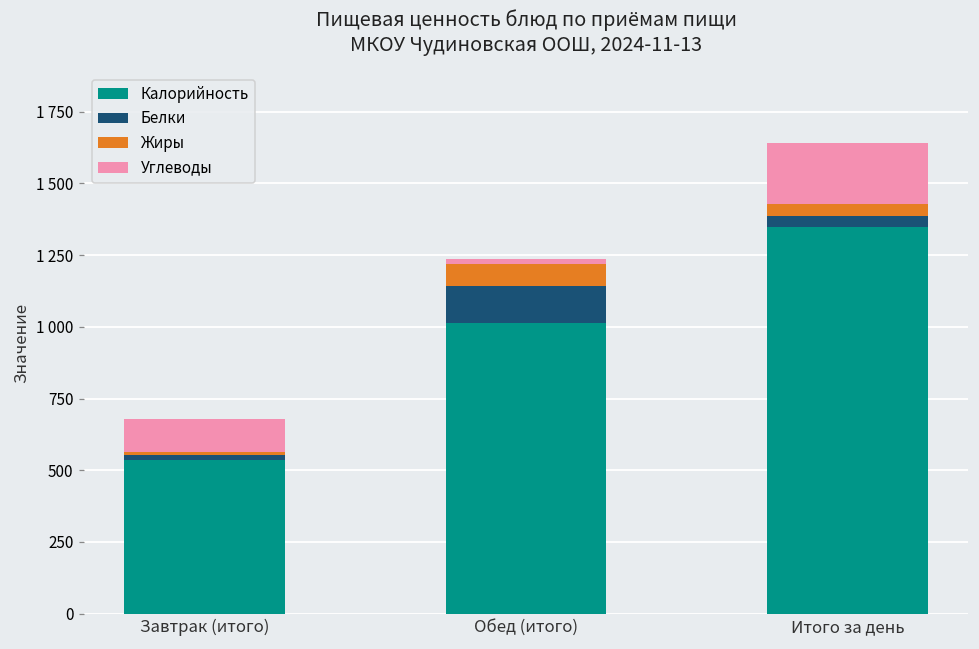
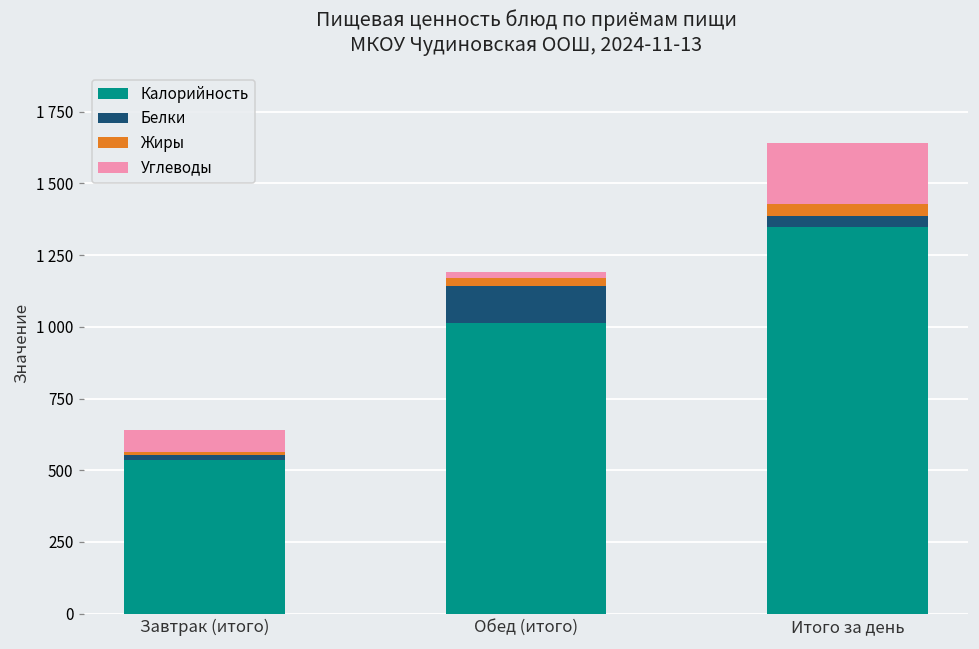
  {
    "Калорийность": {
      "Завтрак (итого)": 540,
      "Обед (итого)": 1020,
      "Итого за день": 1350
    },
    "Белки": {
      "Завтрак (итого)": 20,
      "Обед (итого)": 130,
      "Итого за день": 40
    },
    "Жиры": {
      "Завтрак (итого)": 10,
-     "Обед (итого)": 80,
+     "Обед (итого)": 30,
      "Итого за день": 40
    },
    "Углеводы": {
-     "Завтрак (итого)": 110,
+     "Завтрак (итого)": 80,
      "Обед (итого)": 20,
      "Итого за день": 220
    }
  }
